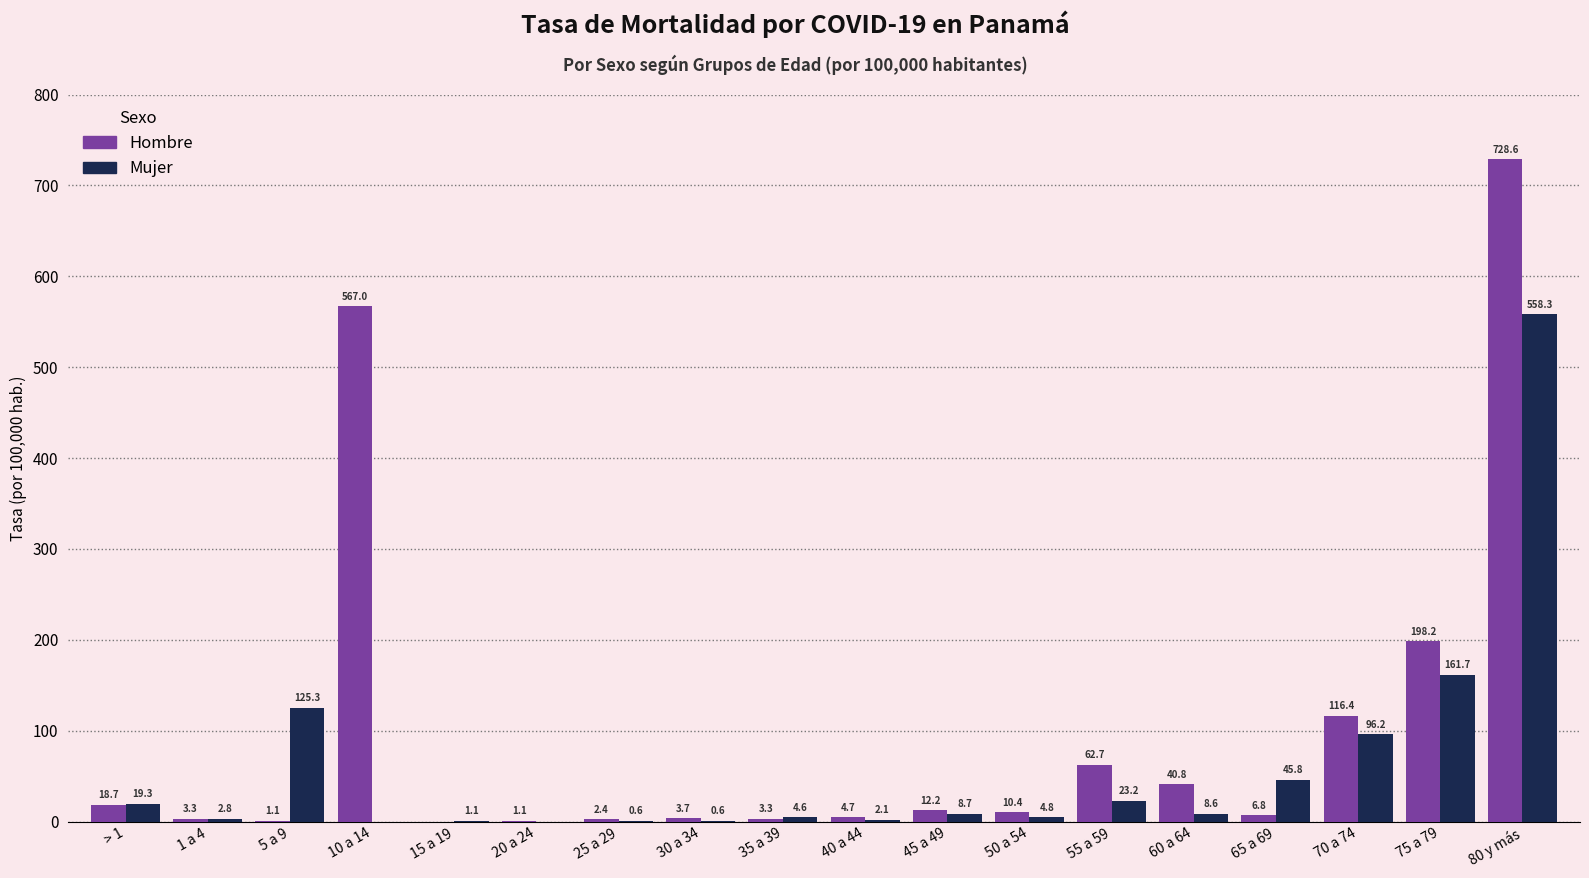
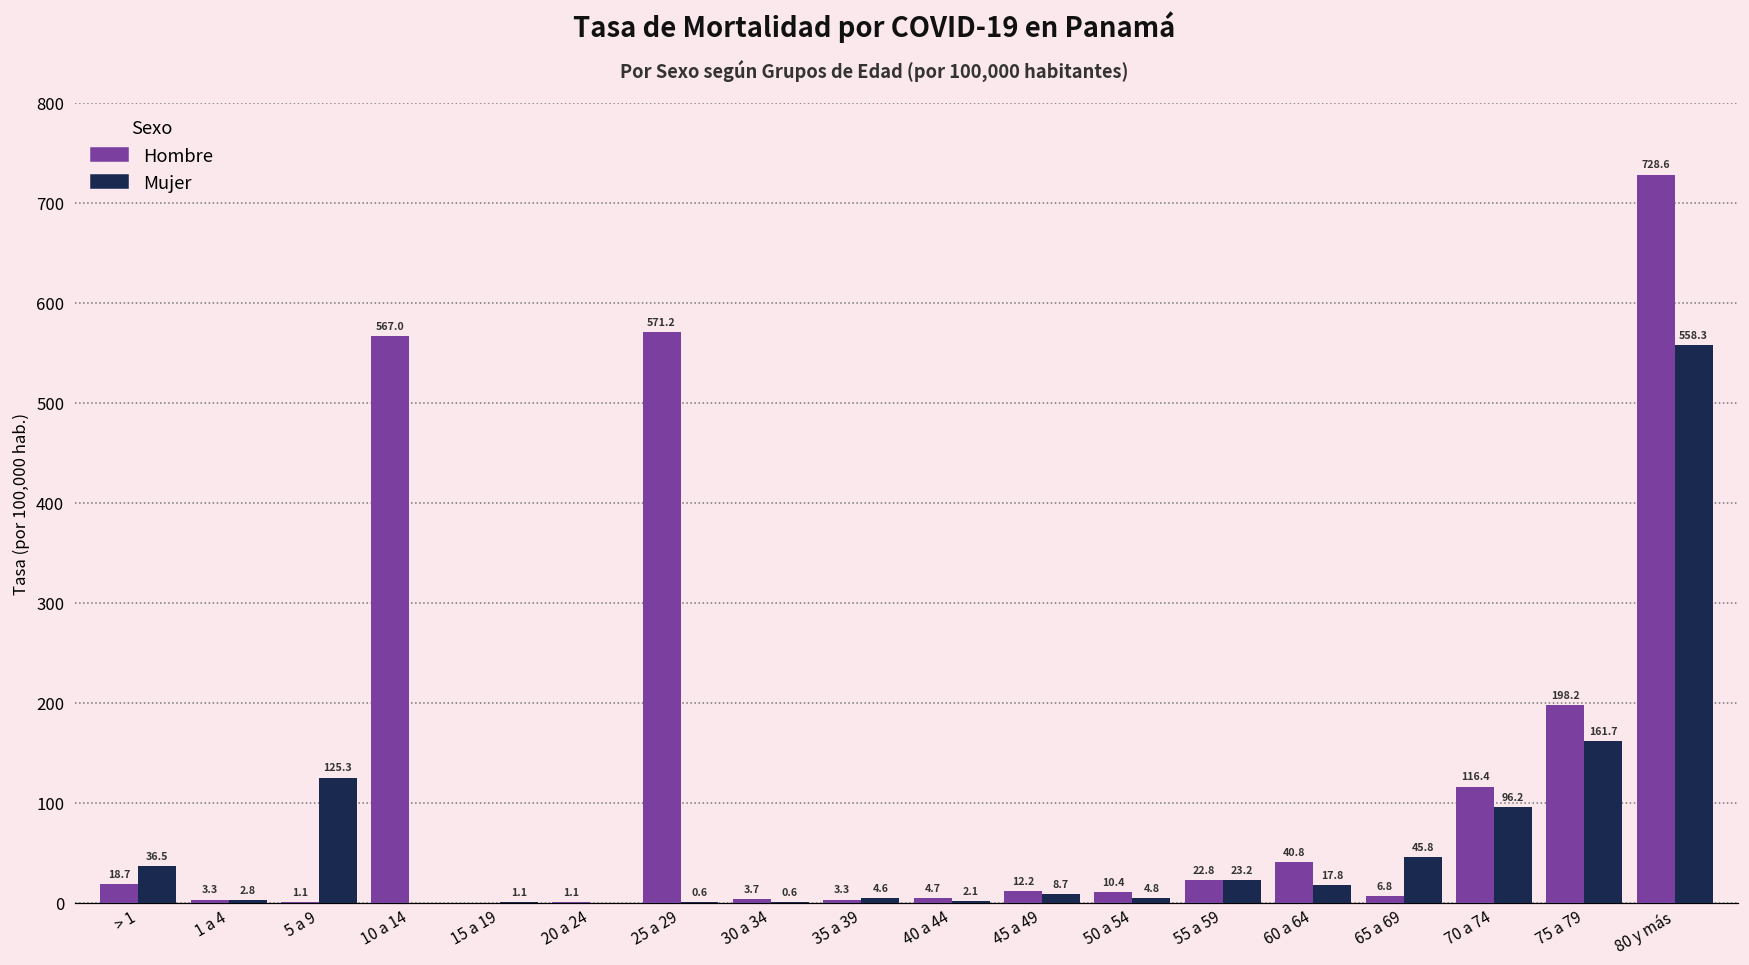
  {
    "Hombre": {
      "> 1": 18.7,
      "1 a 4": 3.3,
      "5 a 9": 1.1,
      "10 a 14": 567.0,
      "20 a 24": 1.1,
-     "25 a 29": 2.4,
+     "25 a 29": 571.2,
      "30 a 34": 3.7,
      "35 a 39": 3.3,
      "40 a 44": 4.7,
      "45 a 49": 12.2,
      "50 a 54": 10.4,
-     "55 a 59": 62.7,
+     "55 a 59": 22.8,
      "60 a 64": 40.8,
      "65 a 69": 6.8,
      "70 a 74": 116.4,
      "75 a 79": 198.2,
      "80 y más": 728.6
    },
    "Mujer": {
-     "> 1": 19.3,
+     "> 1": 36.5,
      "1 a 4": 2.8,
      "5 a 9": 125.3,
      "15 a 19": 1.1,
      "25 a 29": 0.6,
      "30 a 34": 0.6,
      "35 a 39": 4.6,
      "40 a 44": 2.1,
      "45 a 49": 8.7,
      "50 a 54": 4.8,
      "55 a 59": 23.2,
-     "60 a 64": 8.6,
+     "60 a 64": 17.8,
      "65 a 69": 45.8,
      "70 a 74": 96.2,
      "75 a 79": 161.7,
      "80 y más": 558.3
    }
  }
